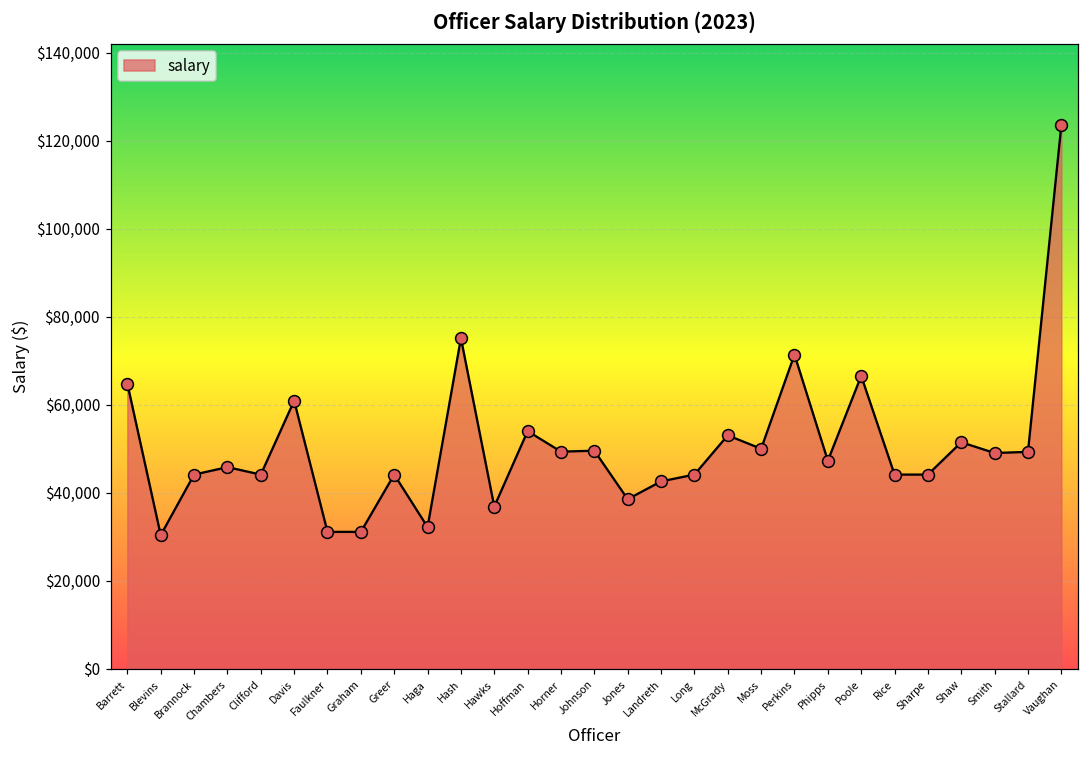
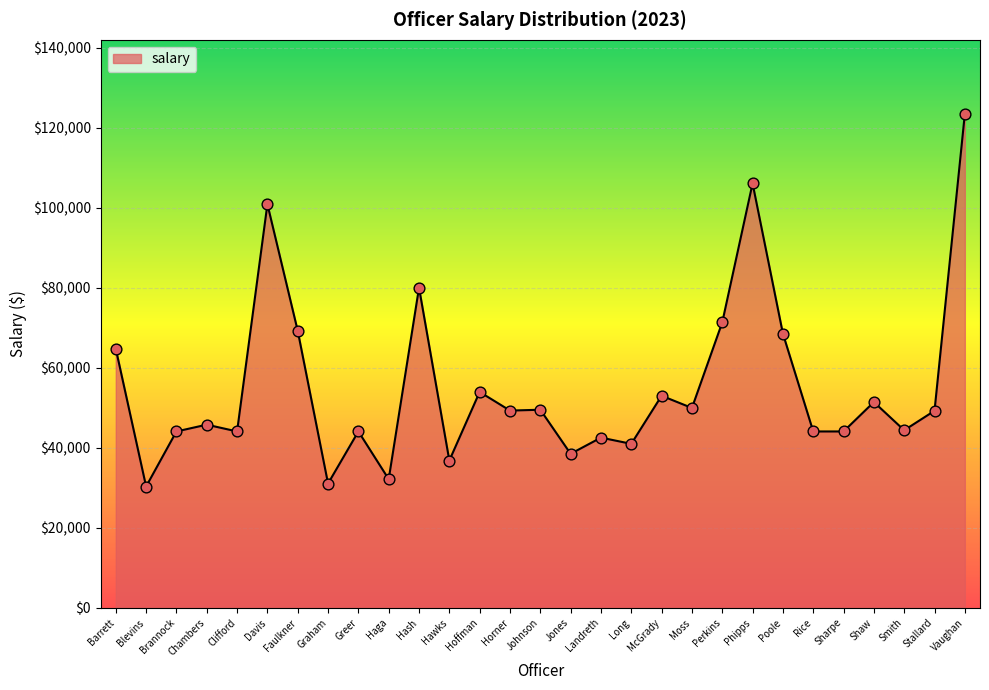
  {
    "Barrett": "$65,000",
    "Blevins": "$30,000",
    "Brannock": "$44,000",
    "Chambers": "$46,000",
    "Clifford": "$44,000",
-   "Davis": "$61,000",
-   "Faulkner": "$31,000",
+   "Davis": "$101,000",
+   "Faulkner": "$69,000",
    "Graham": "$31,000",
    "Greer": "$44,000",
    "Haga": "$32,000",
-   "Hash": "$75,000",
+   "Hash": "$80,000",
    "Hawks": "$37,000",
    "Hoffman": "$54,000",
    "Horner": "$49,000",
    "Johnson": "$50,000",
    "Jones": "$39,000",
    "Landreth": "$43,000",
-   "Long": "$44,000",
+   "Long": "$41,000",
    "McGrady": "$53,000",
    "Moss": "$50,000",
    "Perkins": "$71,000",
-   "Phipps": "$47,000",
-   "Poole": "$67,000",
+   "Phipps": "$106,000",
+   "Poole": "$69,000",
    "Rice": "$44,000",
    "Sharpe": "$44,000",
    "Shaw": "$51,000",
-   "Smith": "$49,000",
+   "Smith": "$44,000",
    "Stallard": "$49,000",
    "Vaughan": "$123,000"
  }
